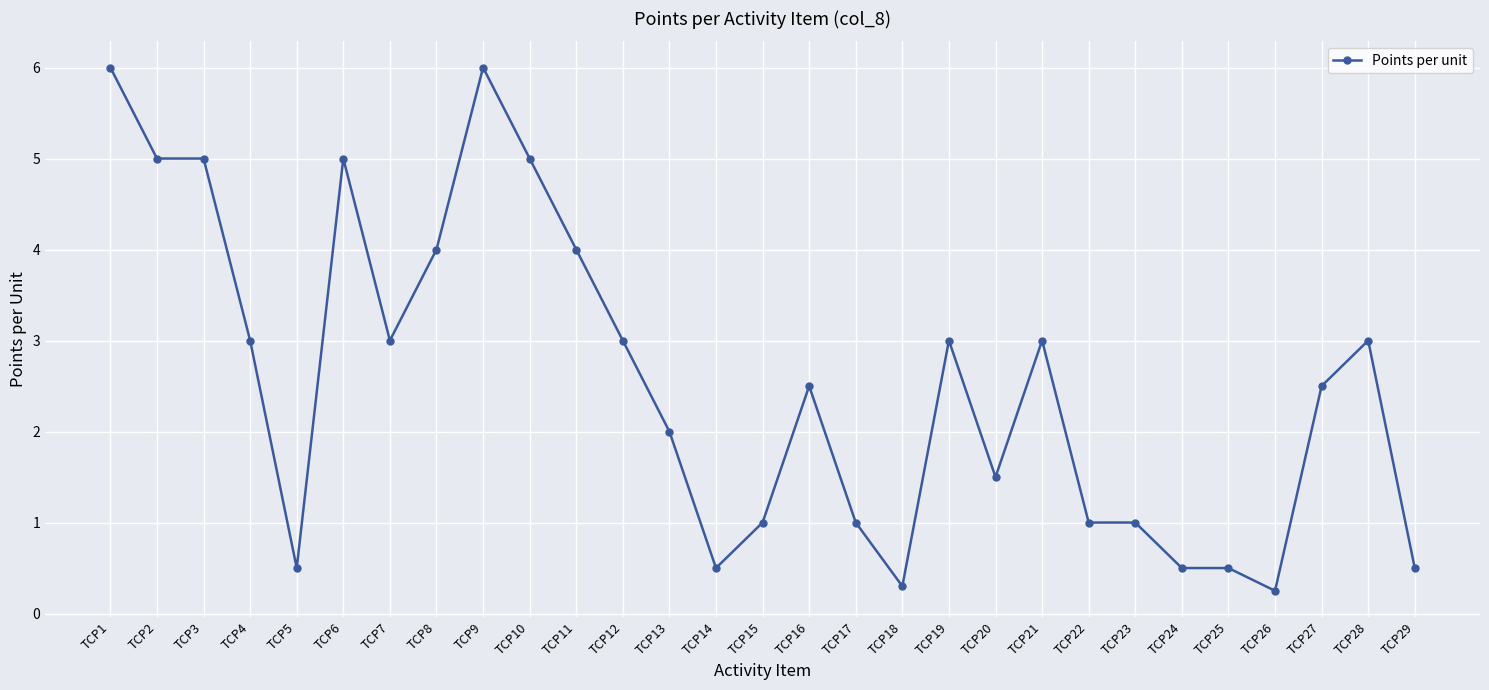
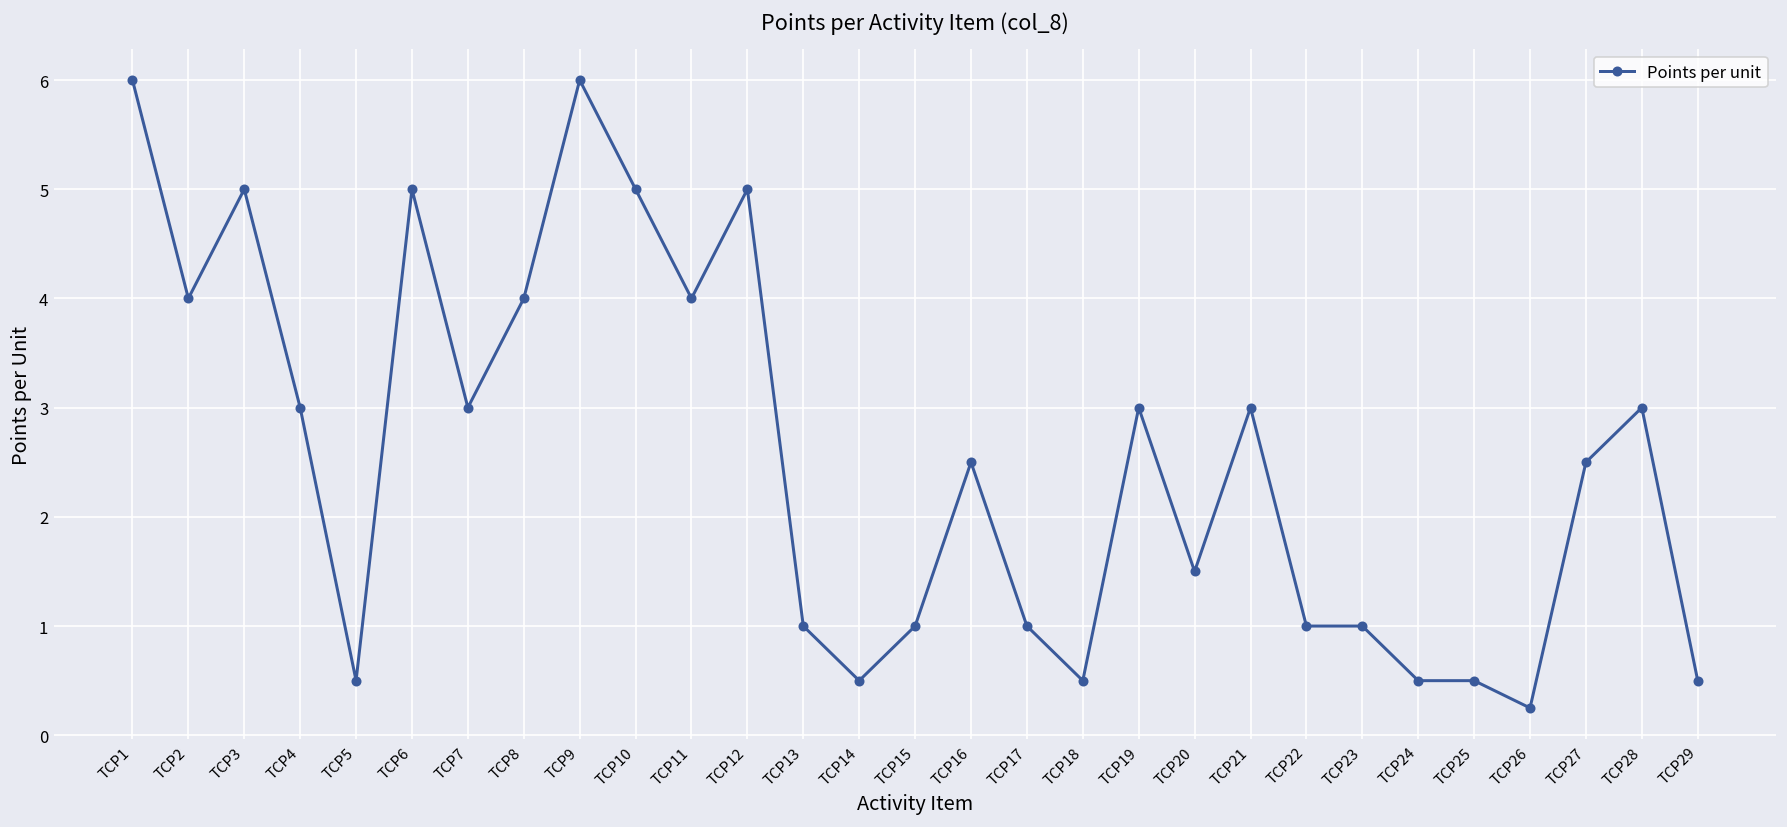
  {
    "TCP1": 6.0,
-   "TCP2": 5,
+   "TCP2": 4,
    "TCP3": 5.0,
    "TCP4": 3.0,
    "TCP5": 0.5,
    "TCP6": 5.0,
    "TCP7": 3.0,
    "TCP8": 4.0,
    "TCP9": 6.0,
    "TCP10": 5.0,
    "TCP11": 4.0,
-   "TCP12": 3,
-   "TCP13": 2,
+   "TCP12": 5,
+   "TCP13": 1,
    "TCP14": 0.5,
    "TCP15": 1.0,
    "TCP16": 2.5,
    "TCP17": 1.0,
-   "TCP18": 0.3,
+   "TCP18": 0.5,
    "TCP19": 3.0,
    "TCP20": 1.5,
    "TCP21": 3.0,
    "TCP22": 1.0,
    "TCP23": 1.0,
    "TCP24": 0.5,
    "TCP25": 0.5,
    "TCP26": 0.3,
    "TCP27": 2.5,
    "TCP28": 3.0,
    "TCP29": 0.5
  }
